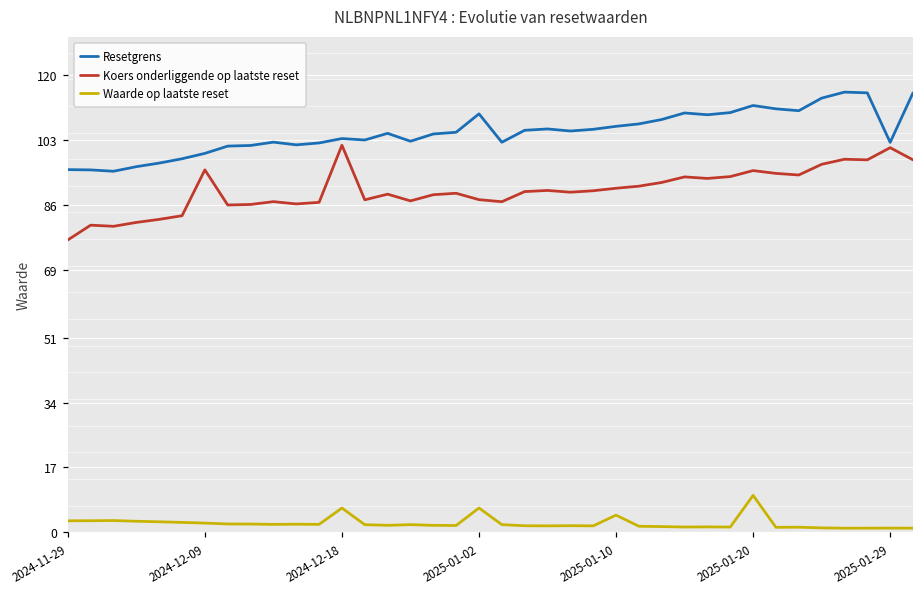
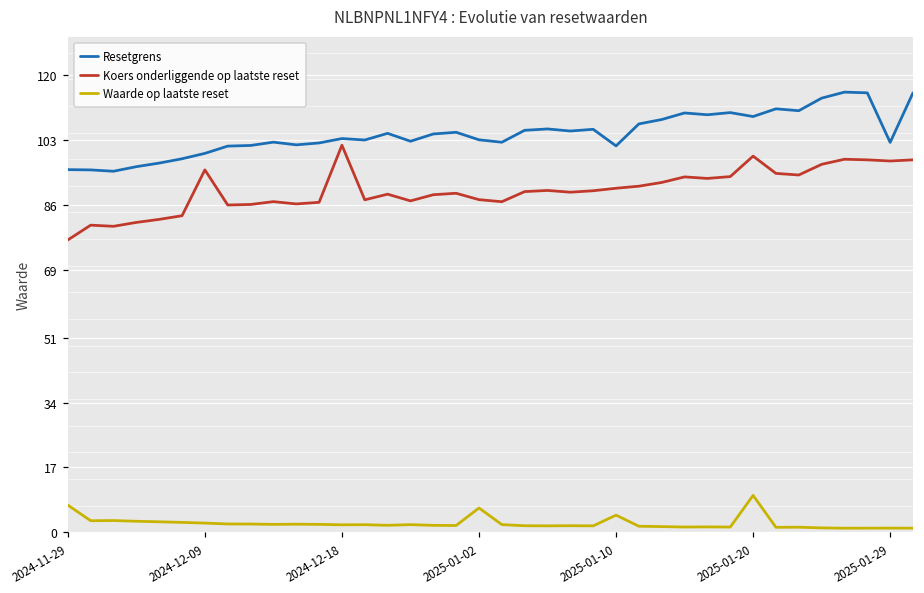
  {
    "Resetgrens": {
      "2024-11-29": 95,
      "2024-12-09": 100,
      "2024-12-18": 103,
-     "2025-01-02": 110,
-     "2025-01-10": 107,
-     "2025-01-20": 112,
+     "2025-01-02": 103,
+     "2025-01-10": 101,
+     "2025-01-20": 109,
      "2025-01-29": 102
    },
    "Koers onderliggende op laatste reset": {
      "2024-11-29": 77,
      "2024-12-09": 95,
      "2024-12-18": 102,
      "2025-01-02": 87,
      "2025-01-10": 90,
-     "2025-01-20": 95,
-     "2025-01-29": 101
+     "2025-01-20": 99,
+     "2025-01-29": 98
    },
    "Waarde op laatste reset": {
-     "2024-11-29": 3,
+     "2024-11-29": 7,
      "2024-12-09": 2,
-     "2024-12-18": 6,
+     "2024-12-18": 2,
      "2025-01-02": 6,
      "2025-01-10": 4,
      "2025-01-20": 10,
      "2025-01-29": 1
    }
  }
